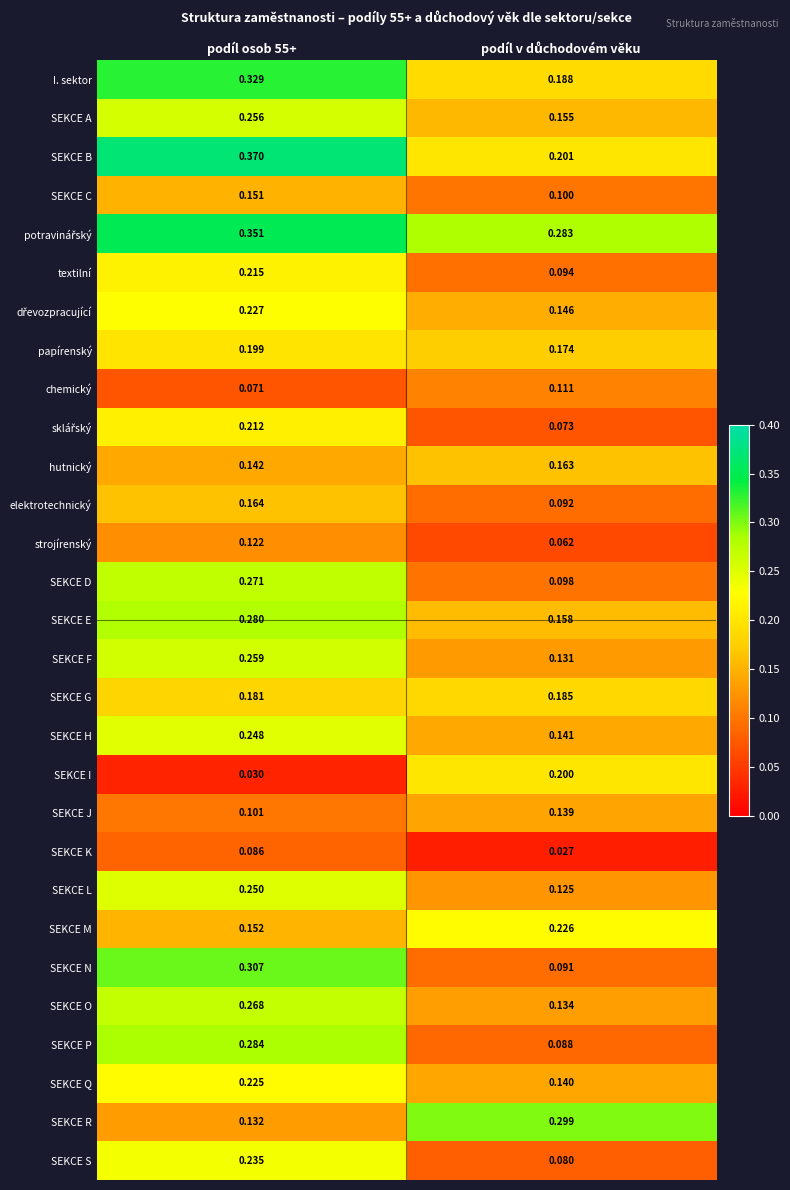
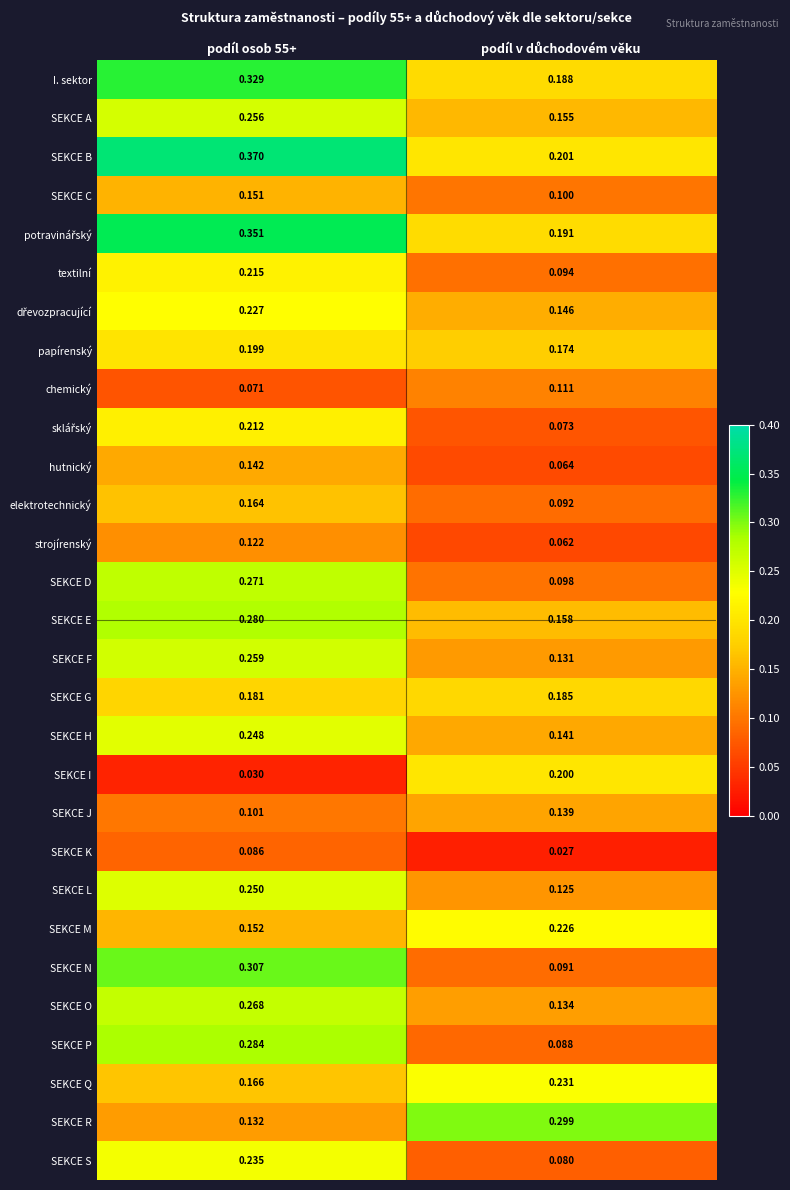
  {
    "I. sektor": {
      "podíl osob 55+": 0.329,
      "podíl v důchodovém věku": 0.188
    },
    "SEKCE A": {
      "podíl osob 55+": 0.256,
      "podíl v důchodovém věku": 0.155
    },
    "SEKCE B": {
      "podíl osob 55+": 0.370,
      "podíl v důchodovém věku": 0.201
    },
    "SEKCE C": {
      "podíl osob 55+": 0.151,
      "podíl v důchodovém věku": 0.100
    },
    "potravinářský": {
      "podíl osob 55+": 0.351,
-     "podíl v důchodovém věku": 0.283
+     "podíl v důchodovém věku": 0.191
    },
    "textilní": {
      "podíl osob 55+": 0.215,
      "podíl v důchodovém věku": 0.094
    },
    "dřevozpracující": {
      "podíl osob 55+": 0.227,
      "podíl v důchodovém věku": 0.146
    },
    "papírenský": {
      "podíl osob 55+": 0.199,
      "podíl v důchodovém věku": 0.174
    },
    "chemický": {
      "podíl osob 55+": 0.071,
      "podíl v důchodovém věku": 0.111
    },
    "sklářský": {
      "podíl osob 55+": 0.212,
      "podíl v důchodovém věku": 0.073
    },
    "hutnický": {
      "podíl osob 55+": 0.142,
-     "podíl v důchodovém věku": 0.163
+     "podíl v důchodovém věku": 0.064
    },
    "elektrotechnický": {
      "podíl osob 55+": 0.164,
      "podíl v důchodovém věku": 0.092
    },
    "strojírenský": {
      "podíl osob 55+": 0.122,
      "podíl v důchodovém věku": 0.062
    },
    "SEKCE D": {
      "podíl osob 55+": 0.271,
      "podíl v důchodovém věku": 0.098
    },
    "SEKCE E": {
      "podíl osob 55+": 0.280,
      "podíl v důchodovém věku": 0.158
    },
    "SEKCE F": {
      "podíl osob 55+": 0.259,
      "podíl v důchodovém věku": 0.131
    },
    "SEKCE G": {
      "podíl osob 55+": 0.181,
      "podíl v důchodovém věku": 0.185
    },
    "SEKCE H": {
      "podíl osob 55+": 0.248,
      "podíl v důchodovém věku": 0.141
    },
    "SEKCE I": {
      "podíl osob 55+": 0.030,
      "podíl v důchodovém věku": 0.200
    },
    "SEKCE J": {
      "podíl osob 55+": 0.101,
      "podíl v důchodovém věku": 0.139
    },
    "SEKCE K": {
      "podíl osob 55+": 0.086,
      "podíl v důchodovém věku": 0.027
    },
    "SEKCE L": {
      "podíl osob 55+": 0.250,
      "podíl v důchodovém věku": 0.125
    },
    "SEKCE M": {
      "podíl osob 55+": 0.152,
      "podíl v důchodovém věku": 0.226
    },
    "SEKCE N": {
      "podíl osob 55+": 0.307,
      "podíl v důchodovém věku": 0.091
    },
    "SEKCE O": {
      "podíl osob 55+": 0.268,
      "podíl v důchodovém věku": 0.134
    },
    "SEKCE P": {
      "podíl osob 55+": 0.284,
      "podíl v důchodovém věku": 0.088
    },
    "SEKCE Q": {
-     "podíl osob 55+": 0.225,
-     "podíl v důchodovém věku": 0.140
+     "podíl osob 55+": 0.166,
+     "podíl v důchodovém věku": 0.231
    },
    "SEKCE R": {
      "podíl osob 55+": 0.132,
      "podíl v důchodovém věku": 0.299
    },
    "SEKCE S": {
      "podíl osob 55+": 0.235,
      "podíl v důchodovém věku": 0.080
    }
  }
